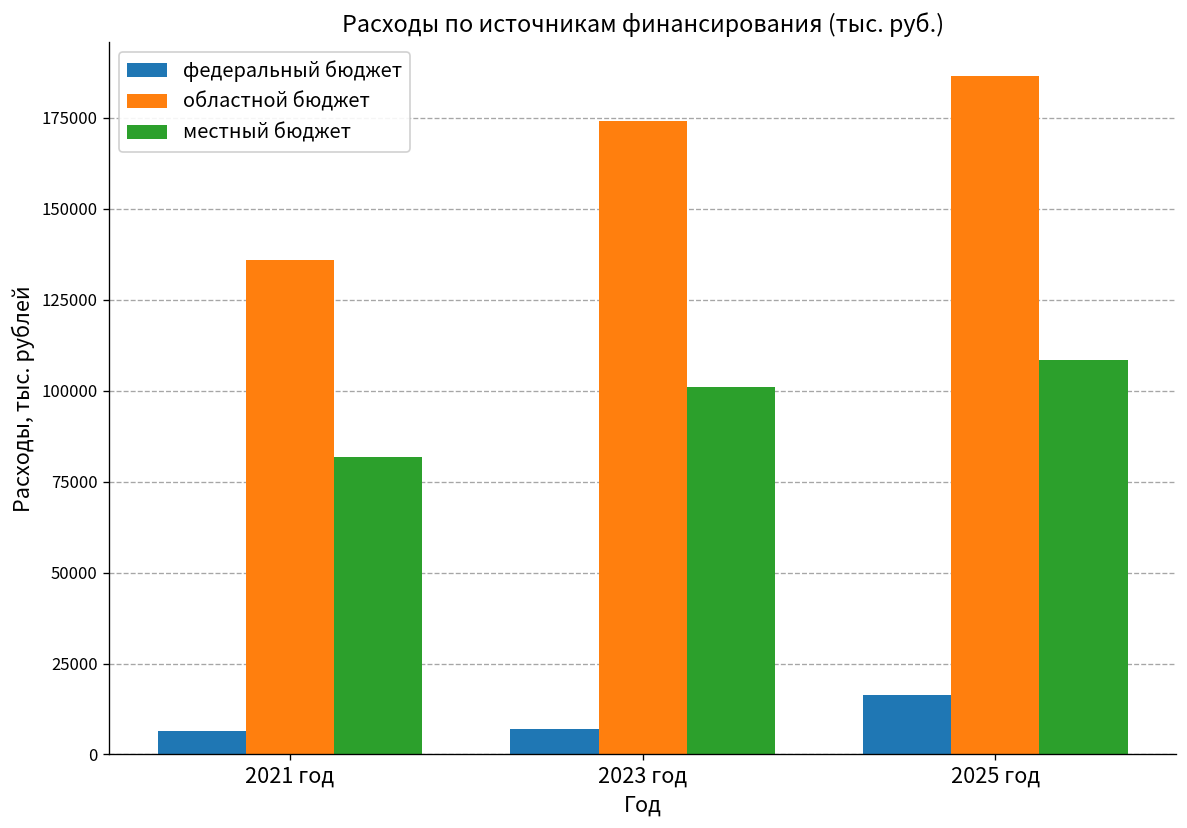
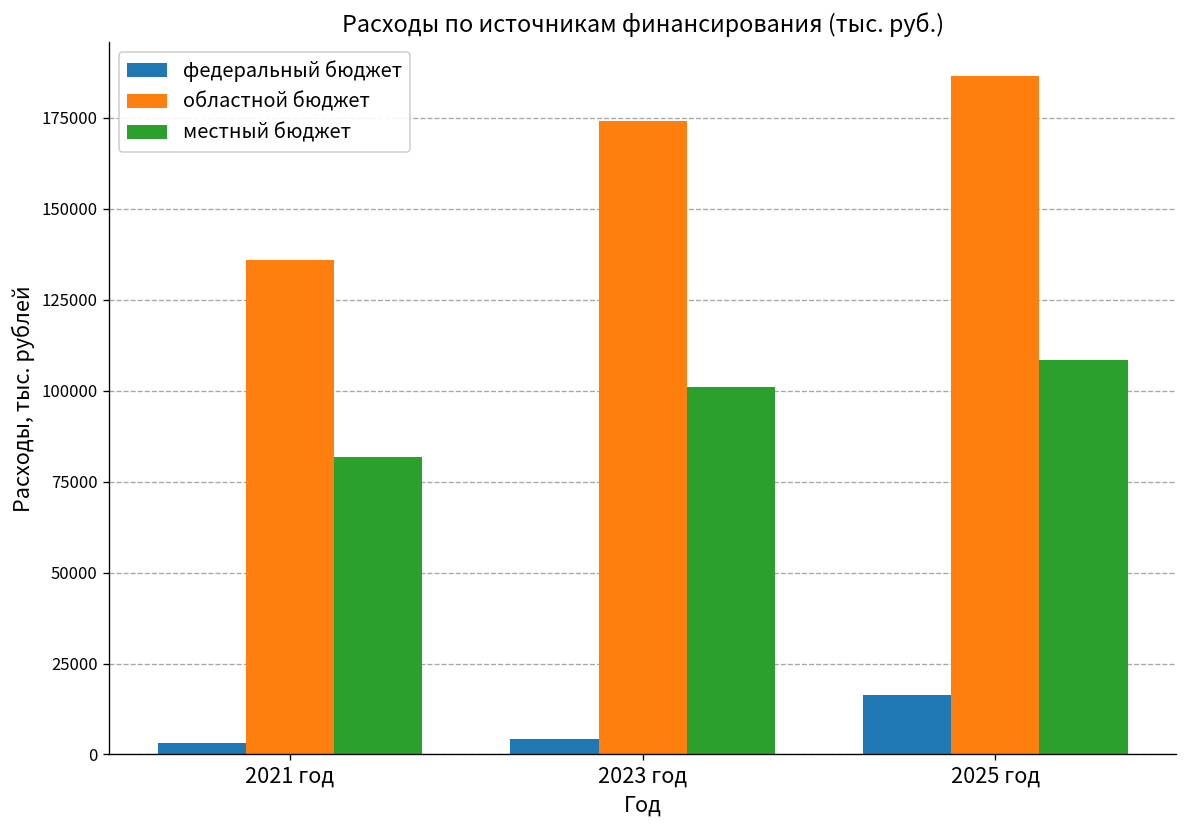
  {
    "федеральный бюджет": {
-     "2021 год": 6000,
-     "2023 год": 7000,
+     "2021 год": 3000,
+     "2023 год": 4000,
      "2025 год": 16000
    },
    "областной бюджет": {
      "2021 год": 136000,
      "2023 год": 174000,
      "2025 год": 187000
    },
    "местный бюджет": {
      "2021 год": 82000,
      "2023 год": 101000,
      "2025 год": 108000
    }
  }
